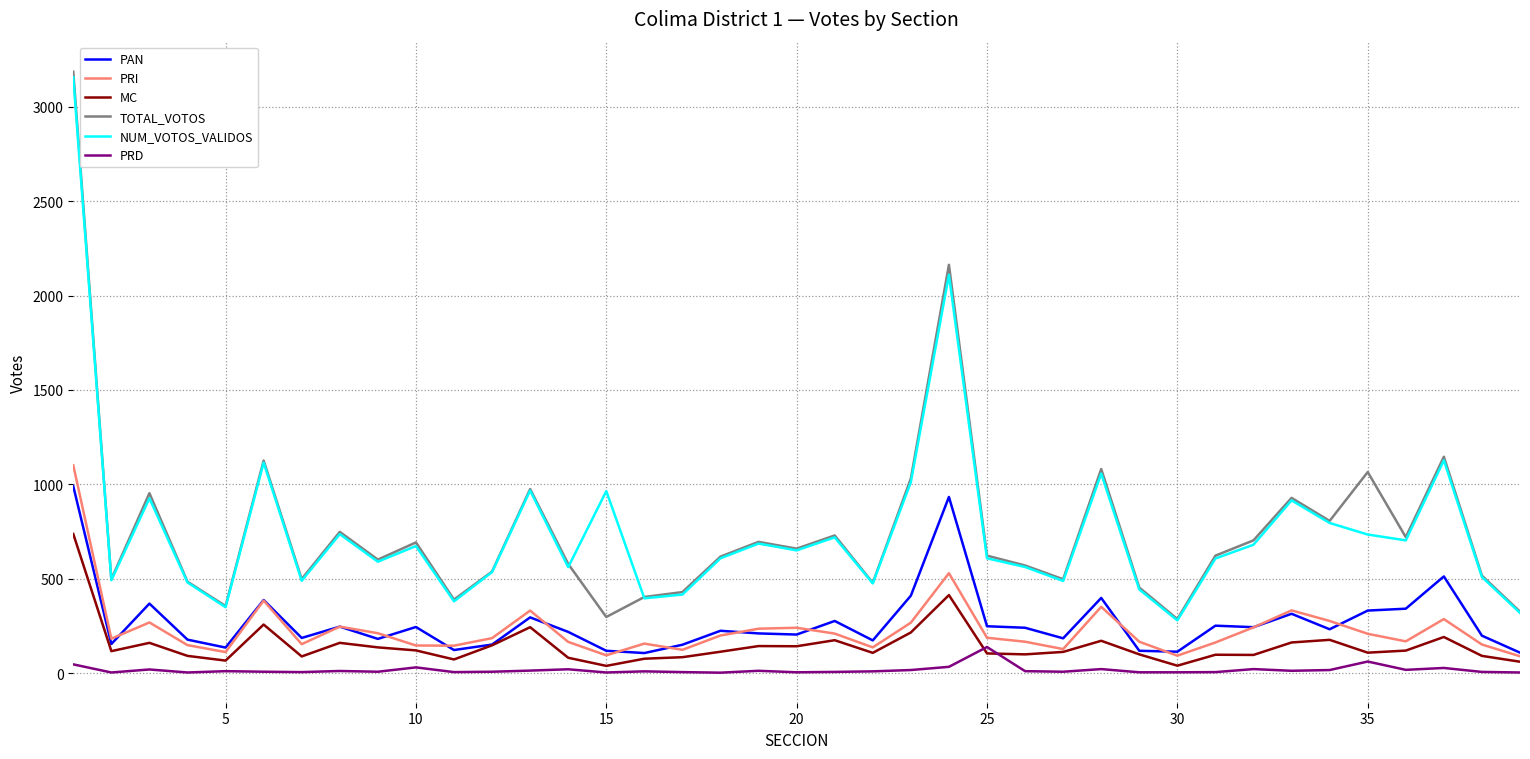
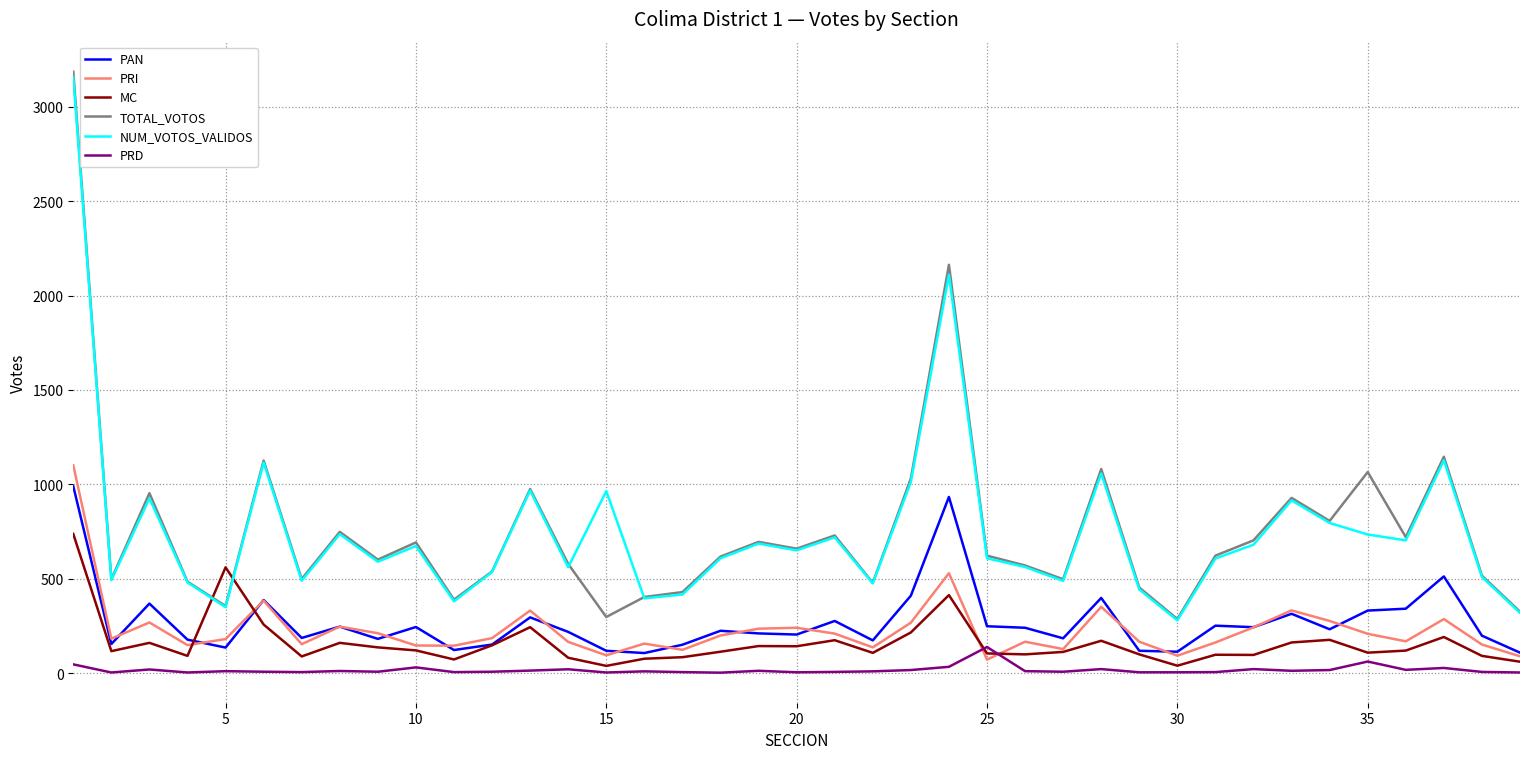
  {
    "PAN": {
      "5": 140,
      "10": 240,
      "15": 120,
      "20": 200,
      "25": 250,
      "30": 110,
      "35": 330
    },
    "PRI": {
-     "5": 110,
+     "5": 180,
      "10": 150,
      "15": 90,
      "20": 240,
-     "25": 190,
+     "25": 70,
      "30": 90,
      "35": 210
    },
    "MC": {
-     "5": 70,
+     "5": 560,
      "10": 120,
      "15": 40,
      "20": 140,
      "25": 100,
      "30": 40,
      "35": 110
    },
    "TOTAL_VOTOS": {
      "10": 690,
      "15": 300,
      "25": 620,
      "35": 1070
    },
    "NUM_VOTOS_VALIDOS": {
      "10": 670,
      "15": 960,
      "25": 610,
      "35": 730
    },
    "PRD": {
      "5": 10,
      "10": 30,
      "15": 0,
      "20": 0,
      "25": 140,
      "30": 0,
      "35": 60
    }
  }
